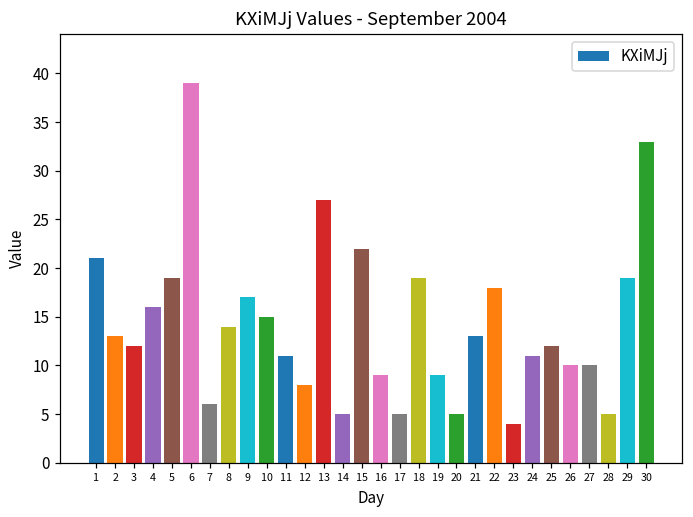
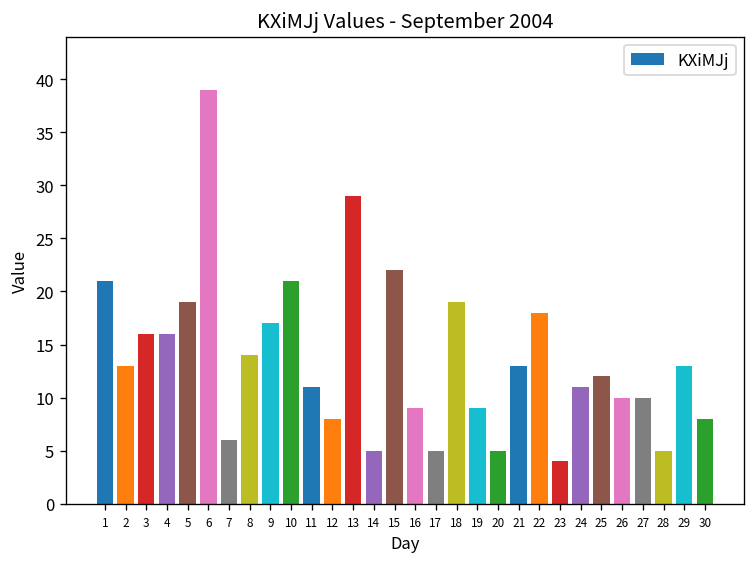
  {
    "1": 21,
    "2": 13,
-   "3": 12,
+   "3": 16,
    "4": 16,
    "5": 19,
    "6": 39,
    "7": 6,
    "8": 14,
    "9": 17,
-   "10": 15,
+   "10": 21,
    "11": 11,
    "12": 8,
-   "13": 27,
+   "13": 29,
    "14": 5,
    "15": 22,
    "16": 9,
    "17": 5,
    "18": 19,
    "19": 9,
    "20": 5,
    "21": 13,
    "22": 18,
    "23": 4,
    "24": 11,
    "25": 12,
    "26": 10,
    "27": 10,
    "28": 5,
-   "29": 19,
-   "30": 33
+   "29": 13,
+   "30": 8
  }
